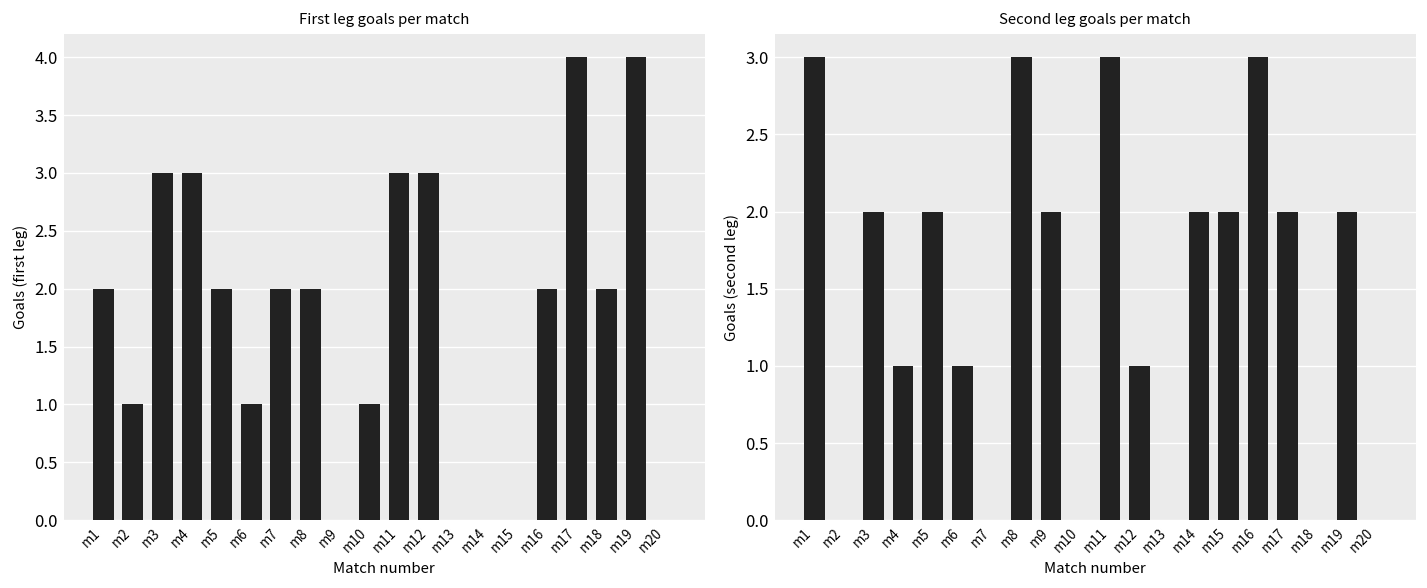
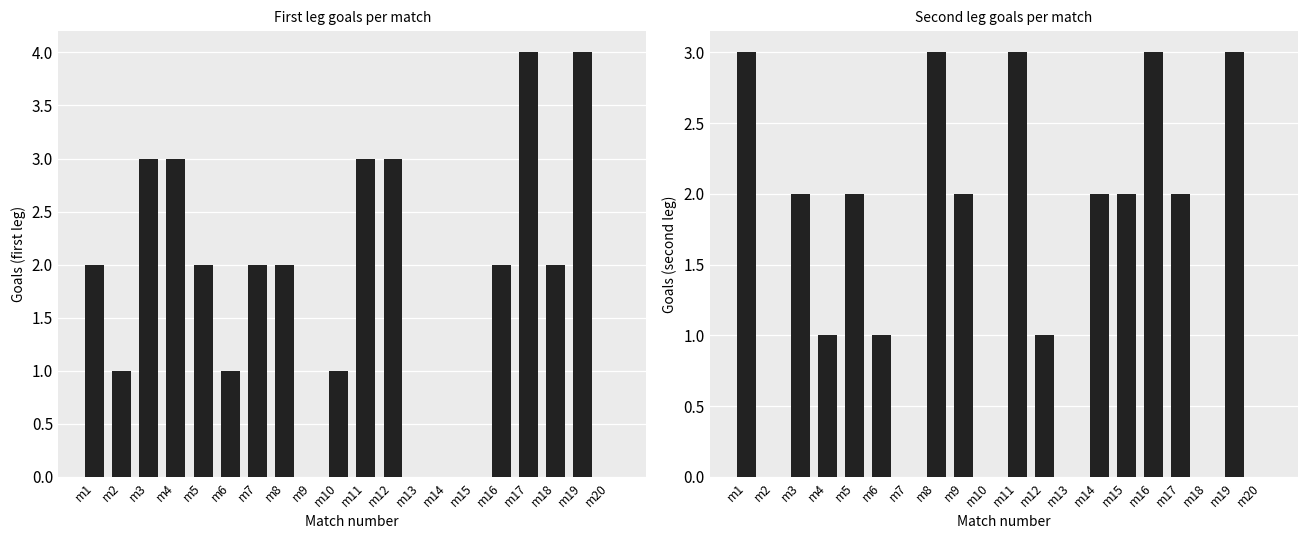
  {
    "First leg goals per match": {
      "m1": 2.0,
      "m2": 1.0,
      "m3": 3.0,
      "m4": 3.0,
      "m5": 2.0,
      "m6": 1.0,
      "m7": 2.0,
      "m8": 2.0,
      "m9": 0.0,
      "m10": 1.0,
      "m11": 3.0,
      "m12": 3.0,
      "m13": 0.0,
      "m14": 0.0,
      "m15": 0.0,
      "m16": 2.0,
      "m17": 4.0,
      "m18": 2.0,
      "m19": 4.0,
      "m20": 0.0
    },
    "Second leg goals per match": {
      "m1": 3,
      "m2": 0,
      "m3": 2,
      "m4": 1,
      "m5": 2,
      "m6": 1,
      "m7": 0,
      "m8": 3,
      "m9": 2,
      "m10": 0,
      "m11": 3,
      "m12": 1,
      "m13": 0,
      "m14": 2,
      "m15": 2,
      "m16": 3,
      "m17": 2,
      "m18": 0,
-     "m19": 2,
+     "m19": 3,
      "m20": 0
    }
  }
